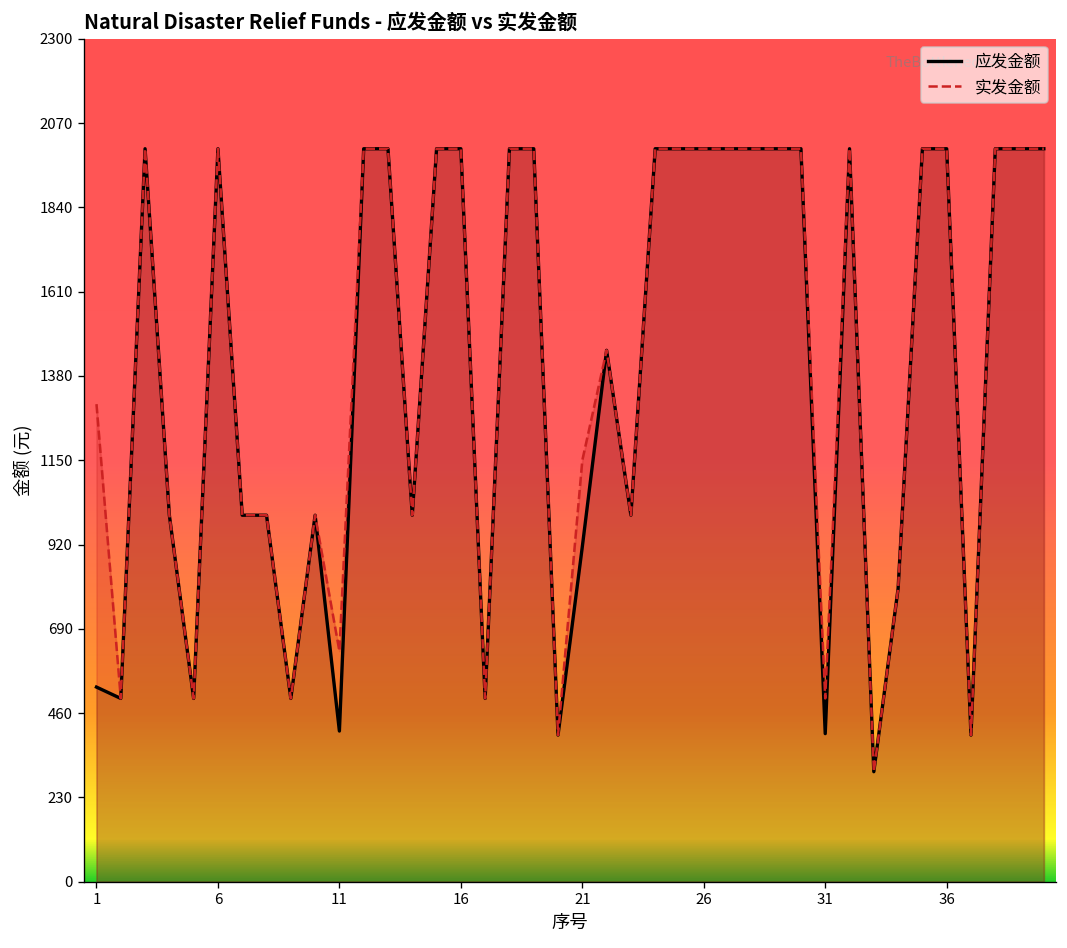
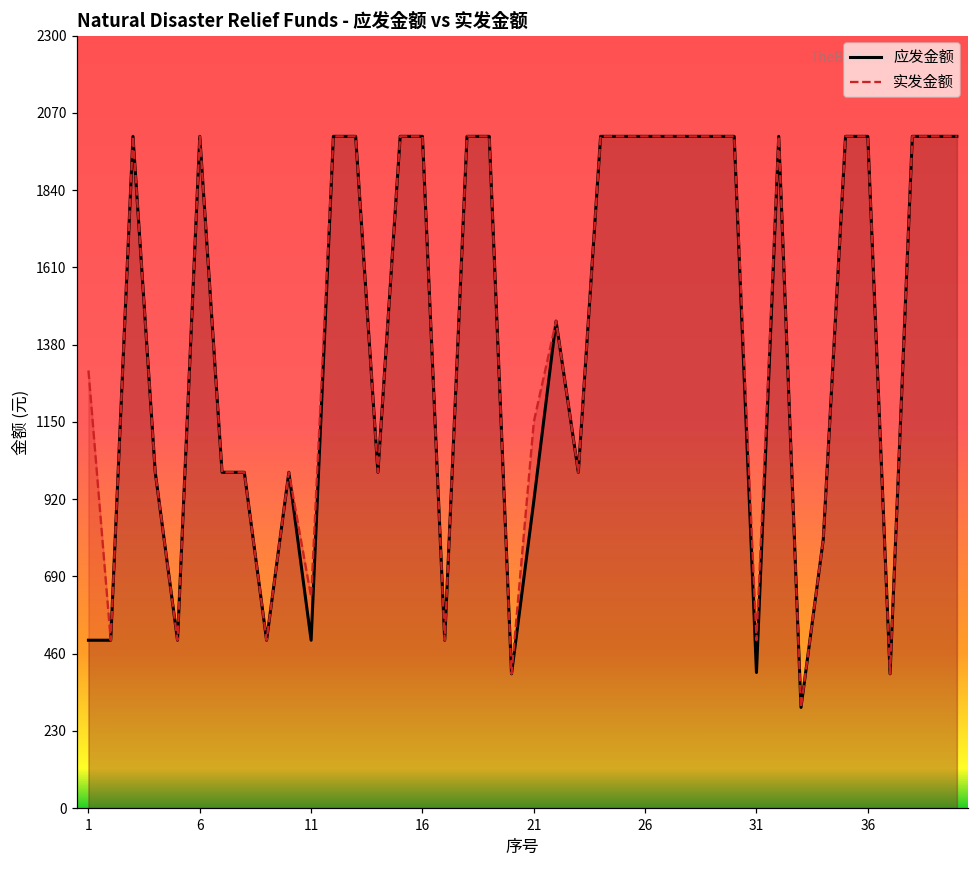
  {
    "应发金额": {
-     "1": 530,
-     "11": 410,
+     "1": 500,
+     "11": 500,
      "21": 910,
      "31": 400
    },
    "实发金额": {
      "1": 1300,
      "11": 630,
      "21": 1150,
      "31": 500
    }
  }
